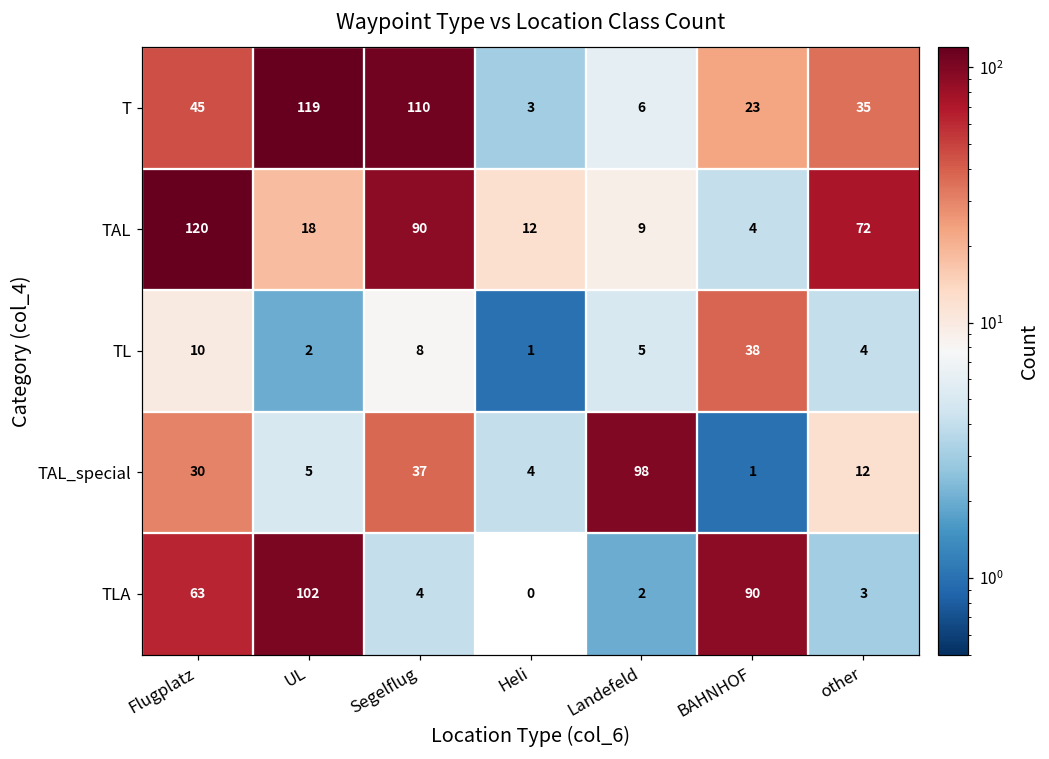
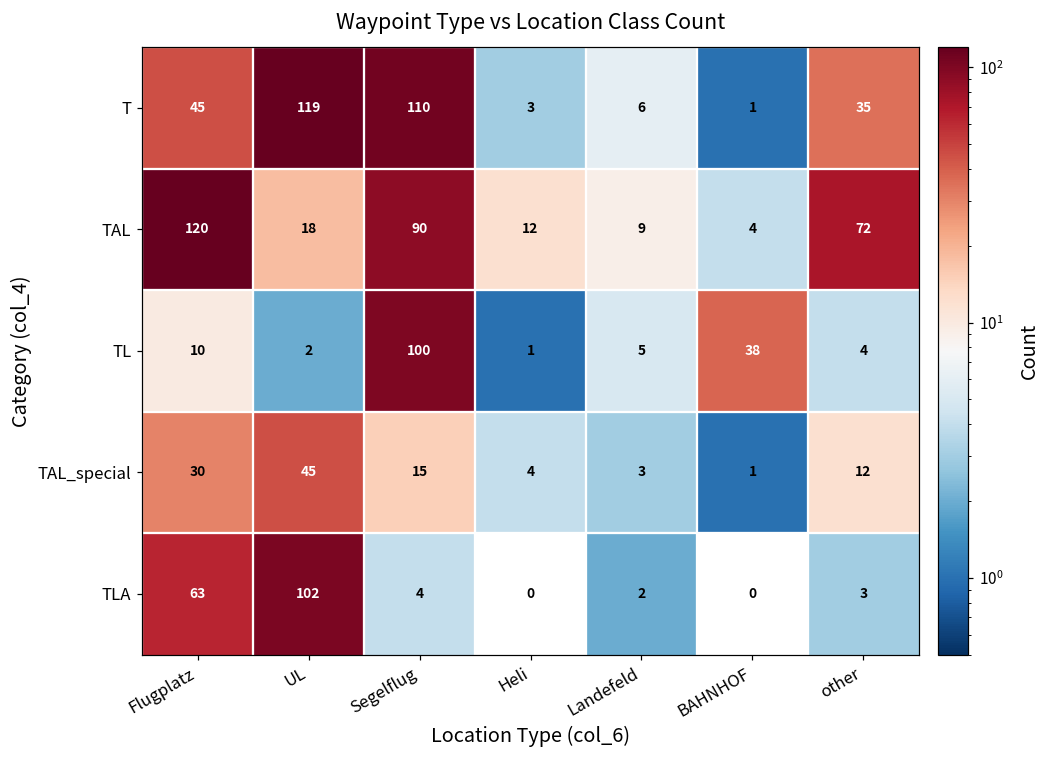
  {
    "T": {
      "Flugplatz": 45,
      "UL": 119,
      "Segelflug": 110,
      "Heli": 3,
      "Landefeld": 6,
-     "BAHNHOF": 23,
+     "BAHNHOF": 1,
      "other": 35
    },
    "TAL": {
      "Flugplatz": 120,
      "UL": 18,
      "Segelflug": 90,
      "Heli": 12,
      "Landefeld": 9,
      "BAHNHOF": 4,
      "other": 72
    },
    "TL": {
      "Flugplatz": 10,
      "UL": 2,
-     "Segelflug": 8,
+     "Segelflug": 100,
      "Heli": 1,
      "Landefeld": 5,
      "BAHNHOF": 38,
      "other": 4
    },
    "TAL_special": {
      "Flugplatz": 30,
-     "UL": 5,
-     "Segelflug": 37,
+     "UL": 45,
+     "Segelflug": 15,
      "Heli": 4,
-     "Landefeld": 98,
+     "Landefeld": 3,
      "BAHNHOF": 1,
      "other": 12
    },
    "TLA": {
      "Flugplatz": 63,
      "UL": 102,
      "Segelflug": 4,
      "Heli": 0,
      "Landefeld": 2,
-     "BAHNHOF": 90,
+     "BAHNHOF": 0,
      "other": 3
    }
  }
